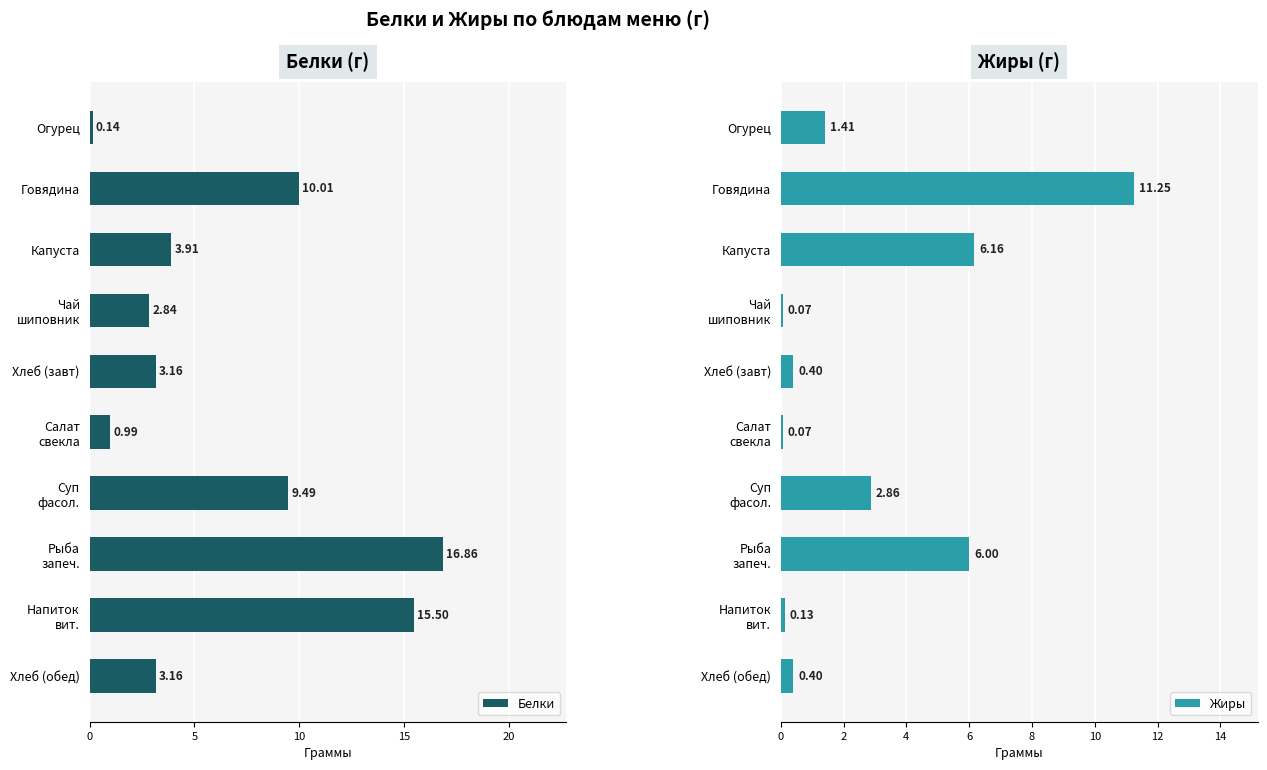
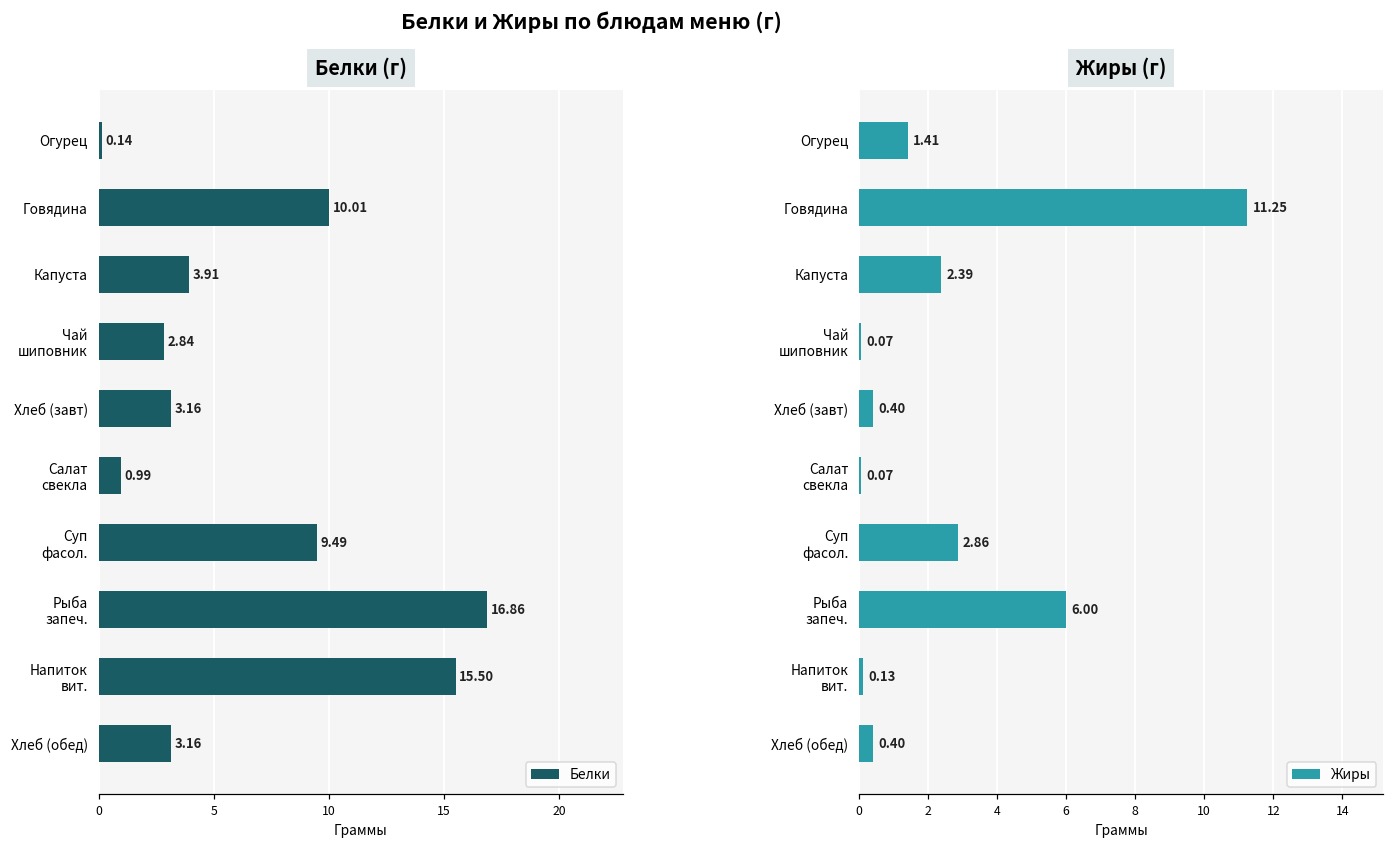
  {
    "Белки (г)": {
      "Огурец": 0.14,
      "Говядина": 10.01,
      "Капуста": 3.91,
      "Чай шиповник": 2.84,
      "Хлеб (завт)": 3.16,
      "Салат свекла": 0.99,
      "Суп фасол.": 9.49,
      "Рыба запеч.": 16.86,
      "Напиток вит.": 15.50,
      "Хлеб (обед)": 3.16
    },
    "Жиры (г)": {
      "Огурец": 1.41,
      "Говядина": 11.25,
-     "Капуста": 6.16,
+     "Капуста": 2.39,
      "Чай шиповник": 0.07,
      "Хлеб (завт)": 0.40,
      "Салат свекла": 0.07,
      "Суп фасол.": 2.86,
      "Рыба запеч.": 6.00,
      "Напиток вит.": 0.13,
      "Хлеб (обед)": 0.40
    }
  }
